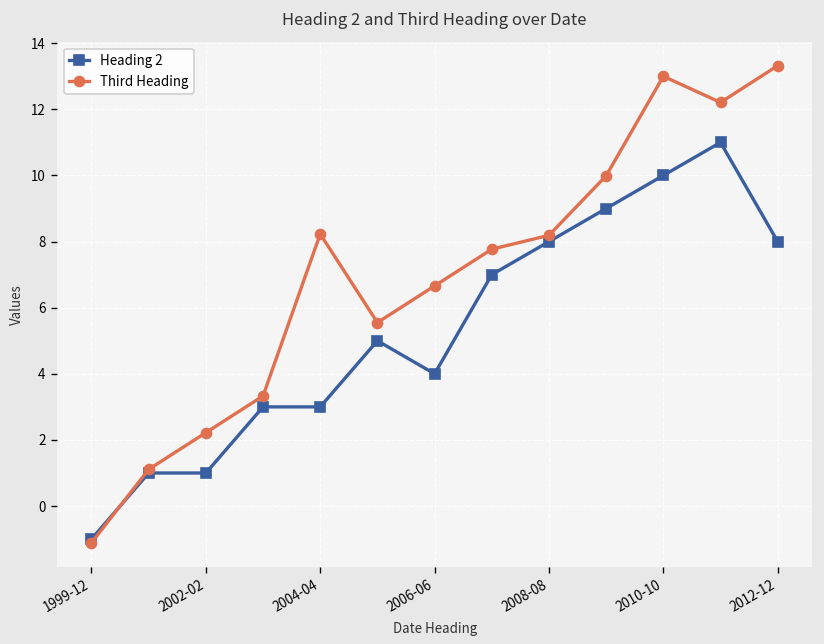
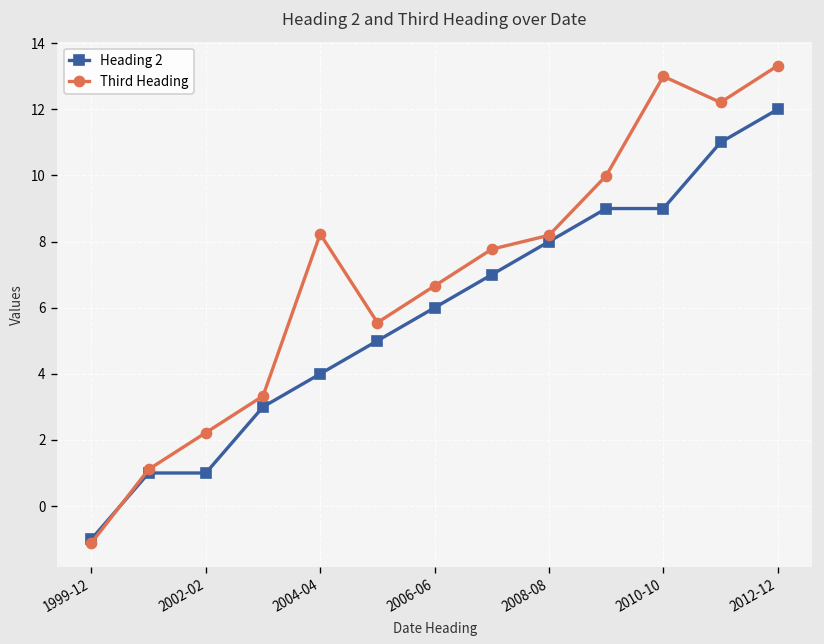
  {
    "Heading 2": {
      "1999-12": -1,
      "2002-02": 1,
-     "2004-04": 3,
-     "2006-06": 4,
+     "2004-04": 4,
+     "2006-06": 6,
      "2008-08": 8,
-     "2010-10": 10,
-     "2012-12": 8
+     "2010-10": 9,
+     "2012-12": 12
    },
    "Third Heading": {
      "1999-12": -1.1,
      "2002-02": 2.2,
      "2004-04": 8.2,
      "2006-06": 6.7,
      "2008-08": 8.2,
      "2010-10": 13,
      "2012-12": 13.3
    }
  }
